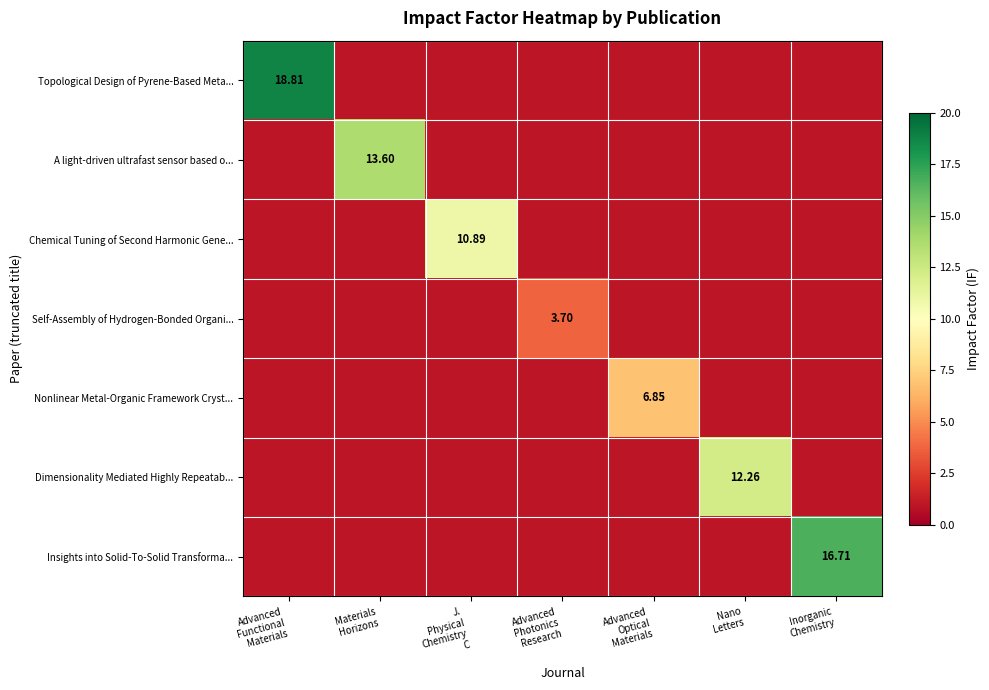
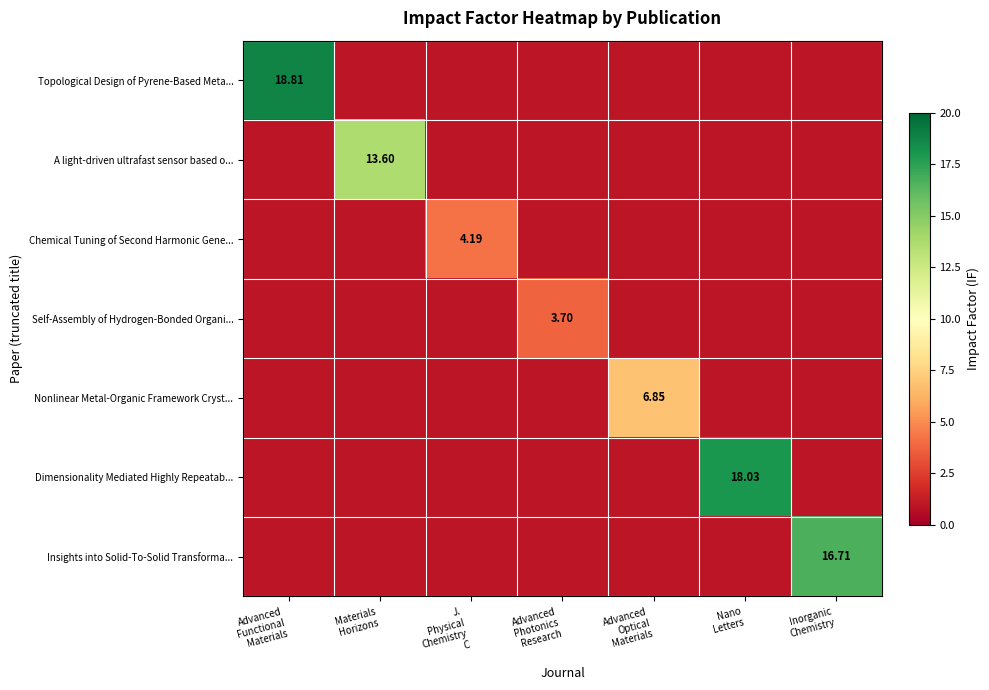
  {
    "Topological Design of Pyrene-Based Meta...": {
      "Advanced Functional Materials": 18.81
    },
    "A light-driven ultrafast sensor based o...": {
      "Materials Horizons": 13.60
    },
    "Chemical Tuning of Second Harmonic Gene...": {
-     "J. Physical Chemistry C": 10.89
+     "J. Physical Chemistry C": 4.19
    },
    "Self-Assembly of Hydrogen-Bonded Organi...": {
      "Advanced Photonics Research": 3.70
    },
    "Nonlinear Metal-Organic Framework Cryst...": {
      "Advanced Optical Materials": 6.85
    },
    "Dimensionality Mediated Highly Repeatab...": {
-     "Nano Letters": 12.26
+     "Nano Letters": 18.03
    },
    "Insights into Solid-To-Solid Transforma...": {
      "Inorganic Chemistry": 16.71
    }
  }
